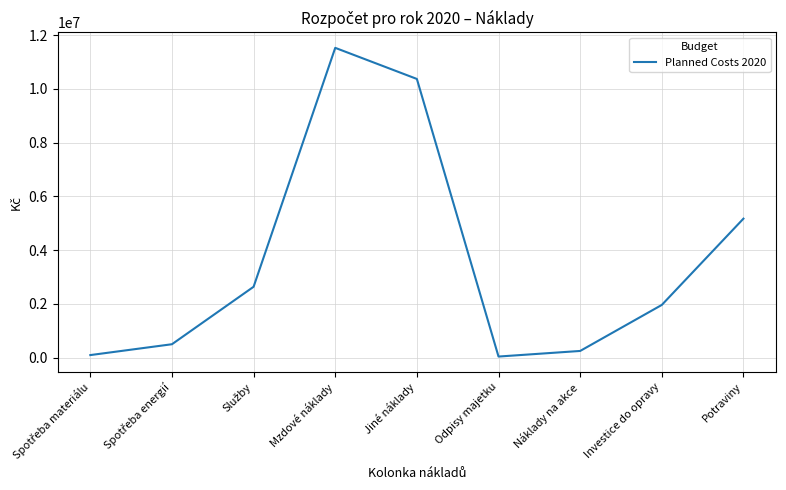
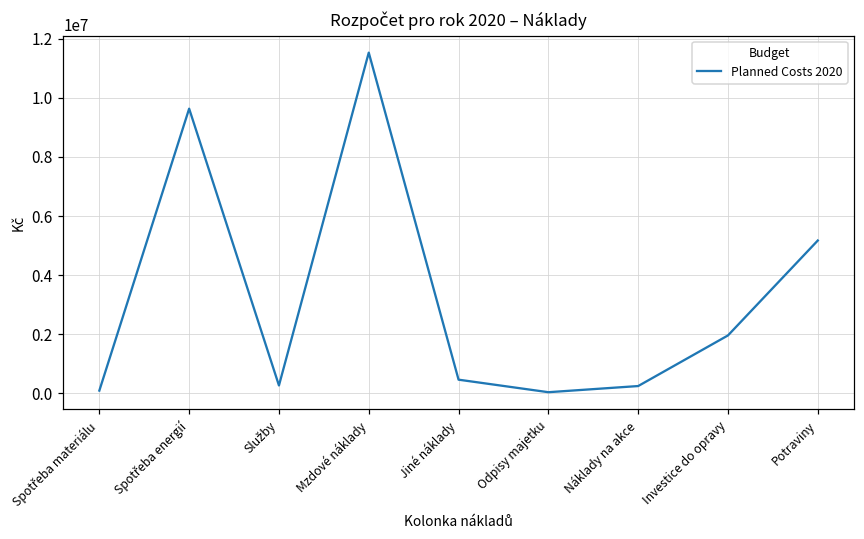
  {
    "Spotřeba materiálu": 100000,
-   "Spotřeba energií": 500000,
-   "Služby": 2600000,
+   "Spotřeba energií": 9600000,
+   "Služby": 300000,
    "Mzdové náklady": 11500000,
-   "Jiné náklady": 10400000,
+   "Jiné náklady": 500000,
    "Odpisy majetku": 0,
    "Náklady na akce": 300000,
    "Investice do opravy": 2000000,
    "Potraviny": 5200000
  }
